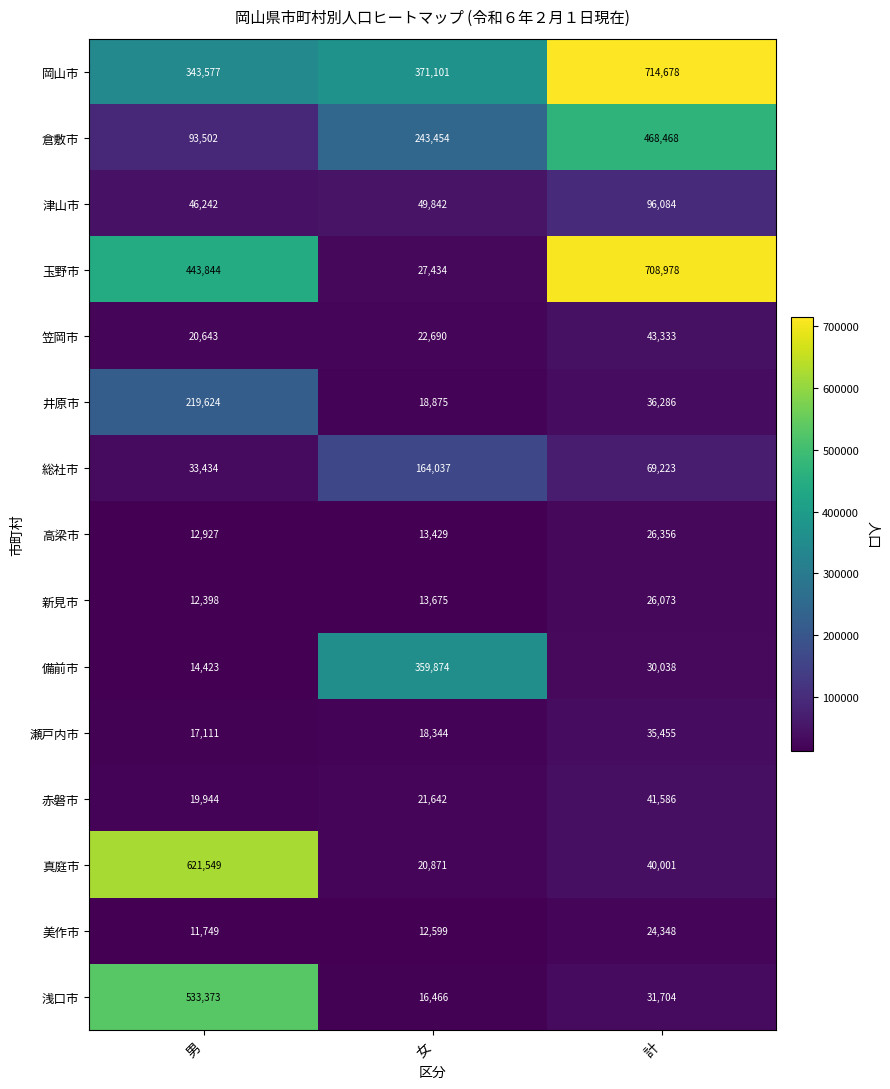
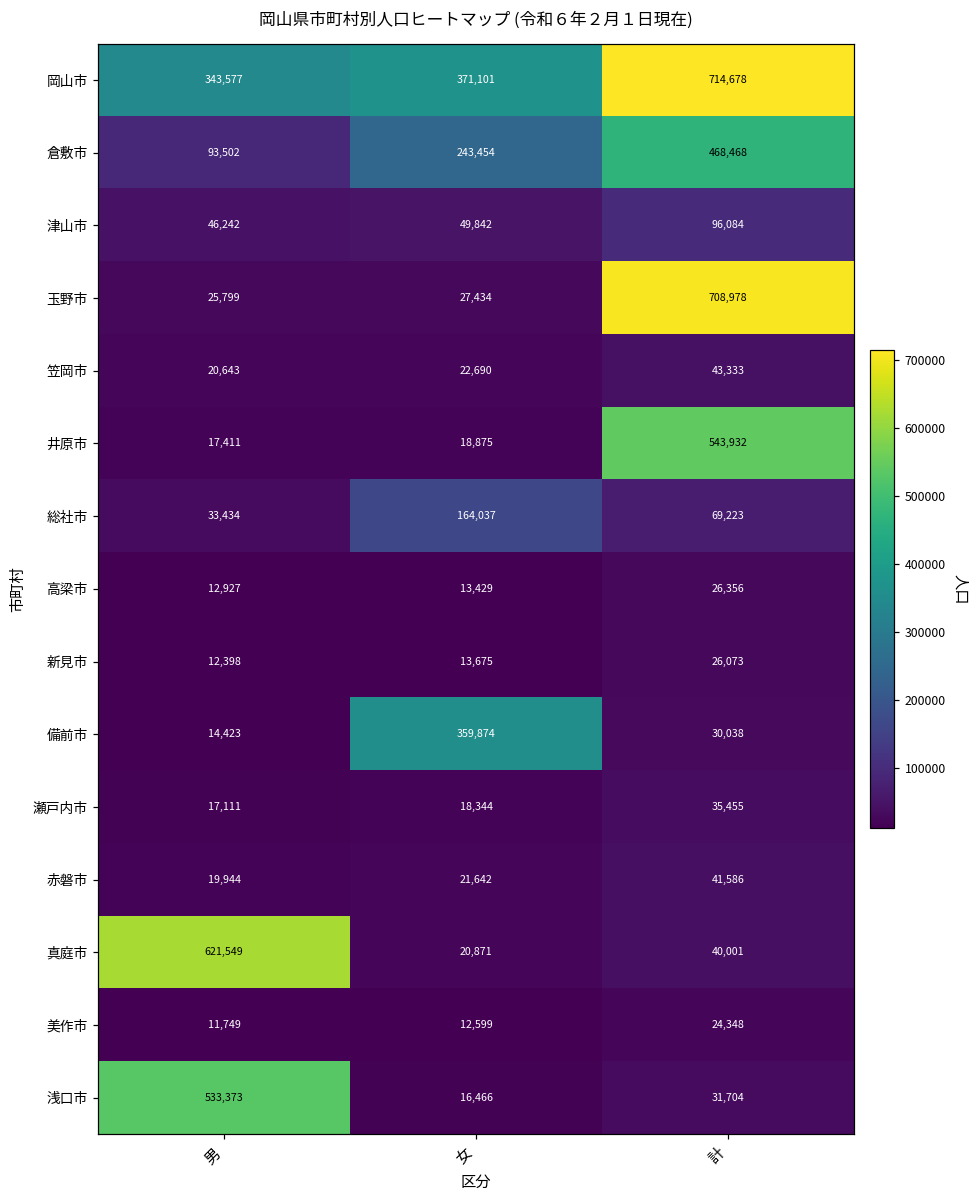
  {
    "岡山市": {
      "男": "343,577",
      "女": "371,101",
      "計": "714,678"
    },
    "倉敷市": {
      "男": "93,502",
      "女": "243,454",
      "計": "468,468"
    },
    "津山市": {
      "男": "46,242",
      "女": "49,842",
      "計": "96,084"
    },
    "玉野市": {
-     "男": "443,844",
+     "男": "25,799",
      "女": "27,434",
      "計": "708,978"
    },
    "笠岡市": {
      "男": "20,643",
      "女": "22,690",
      "計": "43,333"
    },
    "井原市": {
-     "男": "219,624",
+     "男": "17,411",
      "女": "18,875",
-     "計": "36,286"
+     "計": "543,932"
    },
    "総社市": {
      "男": "33,434",
      "女": "164,037",
      "計": "69,223"
    },
    "高梁市": {
      "男": "12,927",
      "女": "13,429",
      "計": "26,356"
    },
    "新見市": {
      "男": "12,398",
      "女": "13,675",
      "計": "26,073"
    },
    "備前市": {
      "男": "14,423",
      "女": "359,874",
      "計": "30,038"
    },
    "瀬戸内市": {
      "男": "17,111",
      "女": "18,344",
      "計": "35,455"
    },
    "赤磐市": {
      "男": "19,944",
      "女": "21,642",
      "計": "41,586"
    },
    "真庭市": {
      "男": "621,549",
      "女": "20,871",
      "計": "40,001"
    },
    "美作市": {
      "男": "11,749",
      "女": "12,599",
      "計": "24,348"
    },
    "浅口市": {
      "男": "533,373",
      "女": "16,466",
      "計": "31,704"
    }
  }
